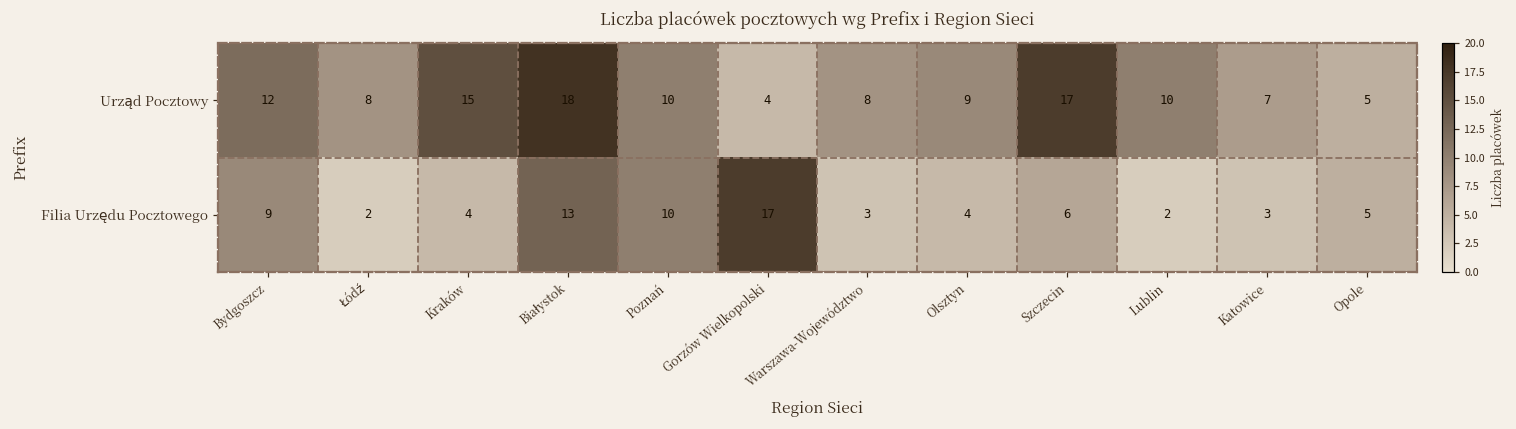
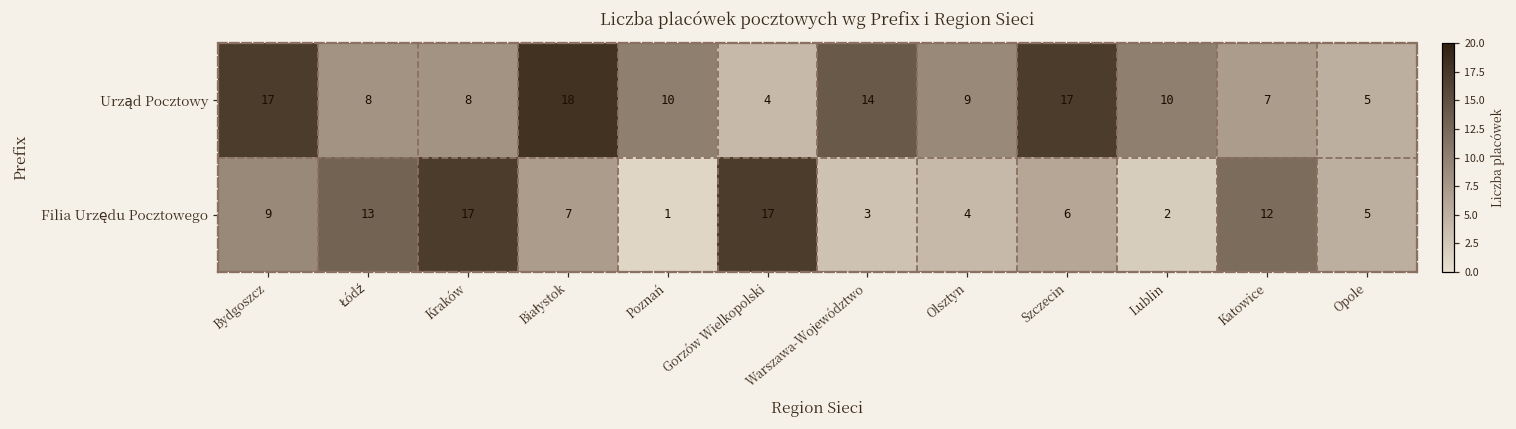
  {
    "Urząd Pocztowy": {
-     "Bydgoszcz": 12,
+     "Bydgoszcz": 17,
      "Łódź": 8,
-     "Kraków": 15,
+     "Kraków": 8,
      "Poznań": 10,
      "Gorzów Wielkopolski": 4,
-     "Warszawa-Województwo": 8,
+     "Warszawa-Województwo": 14,
      "Olsztyn": 9,
      "Szczecin": 17,
      "Lublin": 10,
      "Katowice": 7,
      "Opole": 5
    },
    "Filia Urzędu Pocztowego": {
      "Bydgoszcz": 9,
-     "Łódź": 2,
-     "Kraków": 4,
-     "Białystok": 13,
-     "Poznań": 10,
+     "Łódź": 13,
+     "Kraków": 17,
+     "Białystok": 7,
+     "Poznań": 1,
      "Gorzów Wielkopolski": 17,
      "Warszawa-Województwo": 3,
      "Olsztyn": 4,
      "Szczecin": 6,
      "Lublin": 2,
-     "Katowice": 3,
+     "Katowice": 12,
      "Opole": 5
    }
  }
